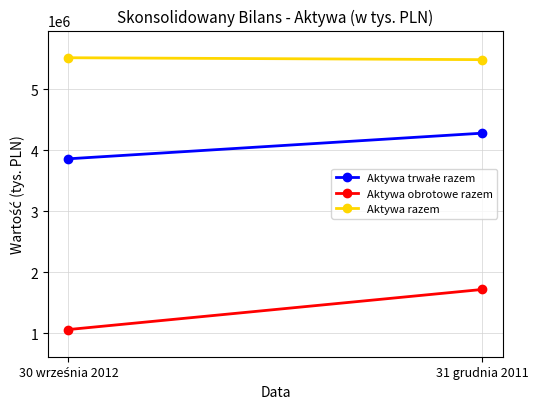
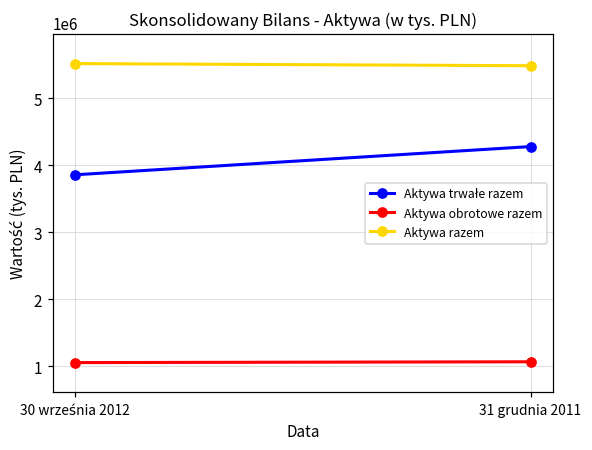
  {
    "Aktywa trwałe razem": {
      "30 września 2012": 3900000,
      "31 grudnia 2011": 4300000
    },
    "Aktywa obrotowe razem": {
      "30 września 2012": 1100000,
-     "31 grudnia 2011": 1700000
+     "31 grudnia 2011": 1100000
    },
    "Aktywa razem": {
      "30 września 2012": 5500000,
      "31 grudnia 2011": 5500000
    }
  }
